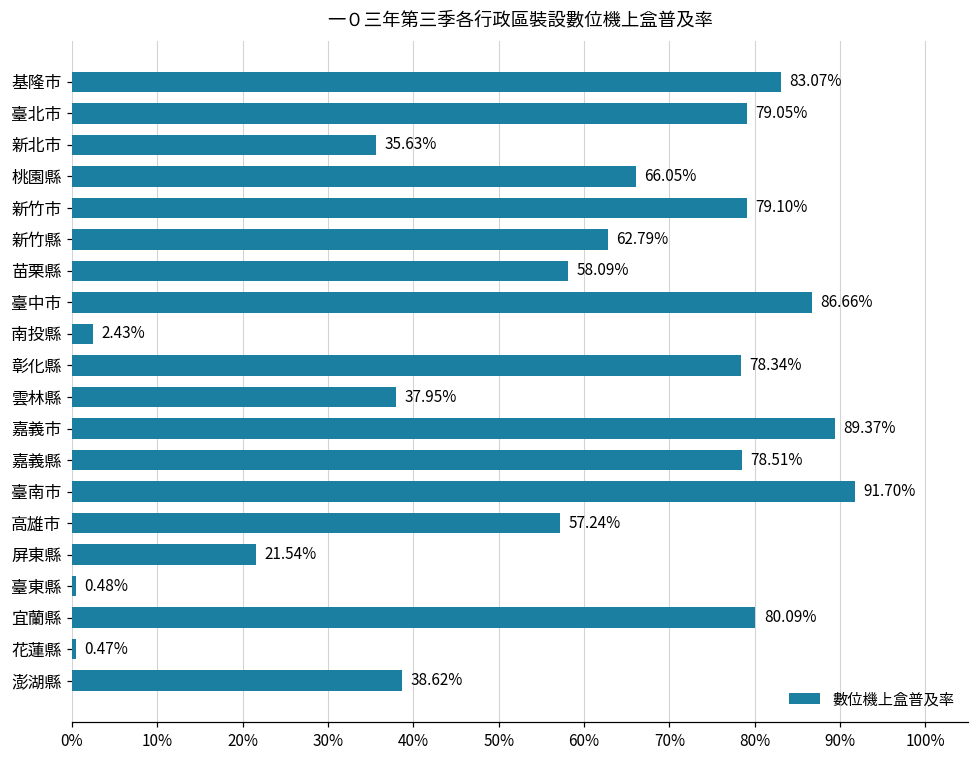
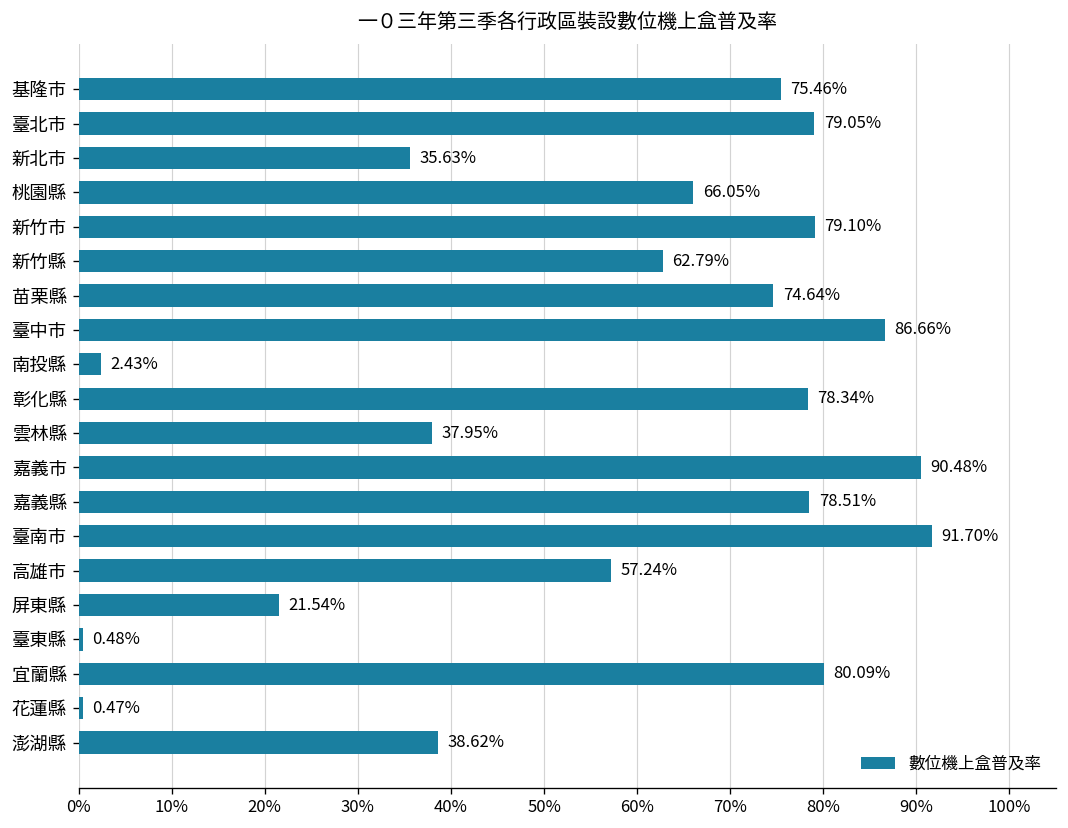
  {
-   "基隆市": "83.07%",
+   "基隆市": "75.46%",
    "臺北市": "79.05%",
    "新北市": "35.63%",
    "桃園縣": "66.05%",
    "新竹市": "79.10%",
    "新竹縣": "62.79%",
-   "苗栗縣": "58.09%",
+   "苗栗縣": "74.64%",
    "臺中市": "86.66%",
    "南投縣": "2.43%",
    "彰化縣": "78.34%",
    "雲林縣": "37.95%",
-   "嘉義市": "89.37%",
+   "嘉義市": "90.48%",
    "嘉義縣": "78.51%",
    "臺南市": "91.70%",
    "高雄市": "57.24%",
    "屏東縣": "21.54%",
    "臺東縣": "0.48%",
    "宜蘭縣": "80.09%",
    "花蓮縣": "0.47%",
    "澎湖縣": "38.62%"
  }
